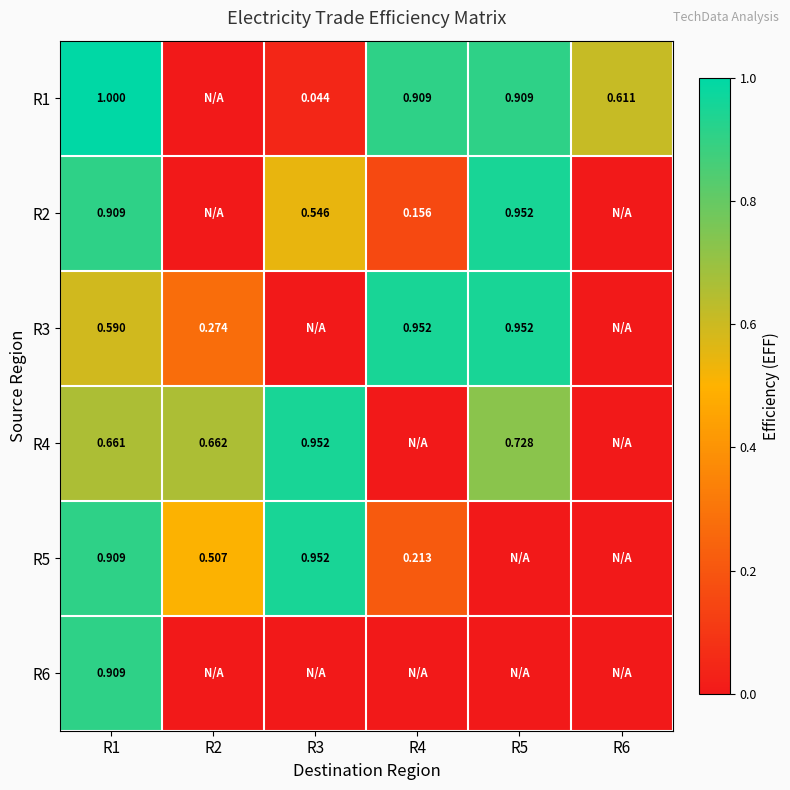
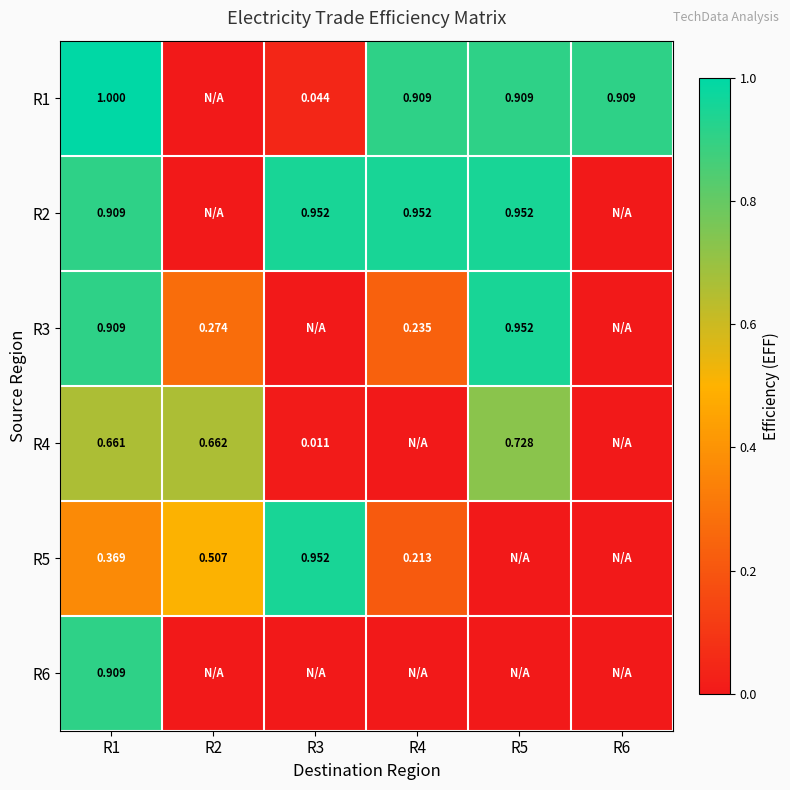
  {
    "R1": {
      "R1": 1.000,
      "R3": 0.044,
      "R4": 0.909,
      "R5": 0.909,
-     "R6": 0.611
+     "R6": 0.909
    },
    "R2": {
      "R1": 0.909,
-     "R3": 0.546,
-     "R4": 0.156,
+     "R3": 0.952,
+     "R4": 0.952,
      "R5": 0.952
    },
    "R3": {
-     "R1": 0.590,
+     "R1": 0.909,
      "R2": 0.274,
-     "R4": 0.952,
+     "R4": 0.235,
      "R5": 0.952
    },
    "R4": {
      "R1": 0.661,
      "R2": 0.662,
-     "R3": 0.952,
+     "R3": 0.011,
      "R5": 0.728
    },
    "R5": {
-     "R1": 0.909,
+     "R1": 0.369,
      "R2": 0.507,
      "R3": 0.952,
      "R4": 0.213
    },
    "R6": {
      "R1": 0.909
    }
  }
